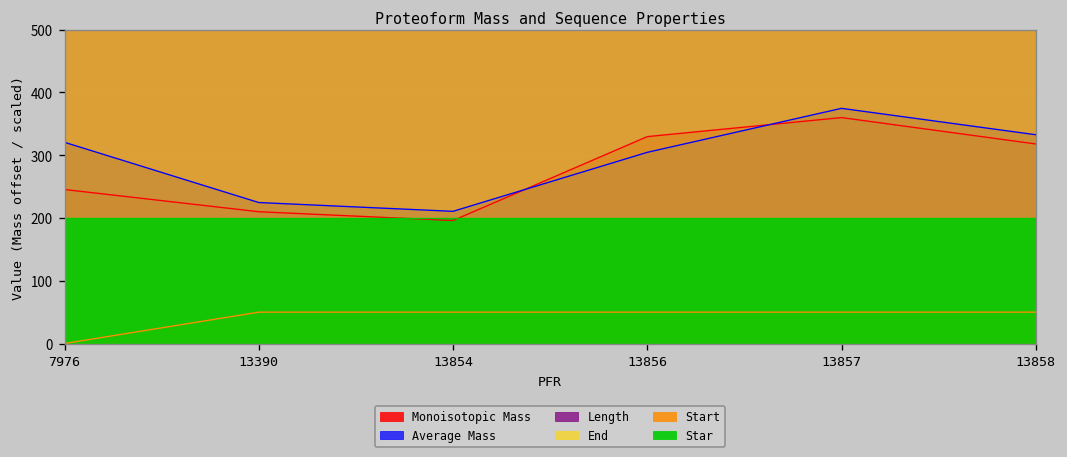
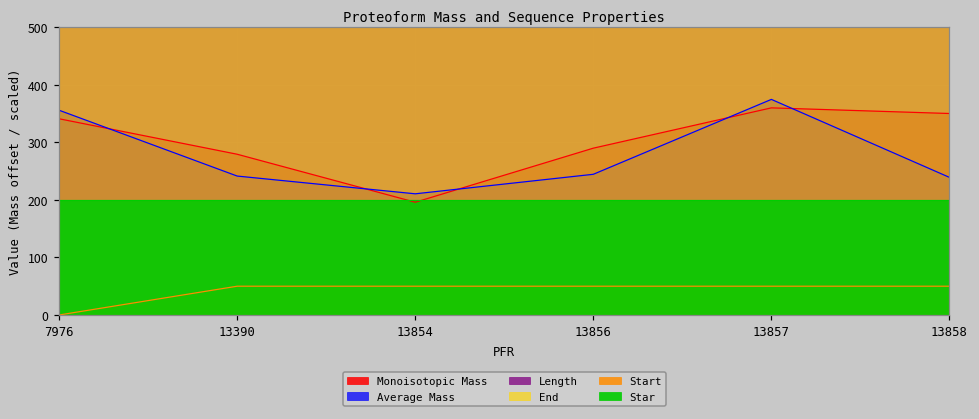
  {
    "Monoisotopic Mass": {
-     "7976": 250,
-     "13390": 210,
-     "13856": 330,
+     "7976": 340,
+     "13390": 280,
+     "13856": 290,
      "13857": 360,
-     "13858": 320
+     "13858": 350
    },
    "Average Mass": {
-     "7976": 320,
-     "13390": 220,
+     "7976": 360,
+     "13390": 240,
      "13854": 210,
-     "13856": 300,
+     "13856": 240,
      "13857": 370,
-     "13858": 330
+     "13858": 240
    },
    "Start": {
      "7976": 0,
      "13390": 50,
      "13854": 50,
      "13856": 50,
      "13857": 50,
      "13858": 50
    },
    "Star": {
      "7976": 200,
      "13390": 200,
      "13856": 200,
      "13857": 200,
      "13858": 200
    }
  }
